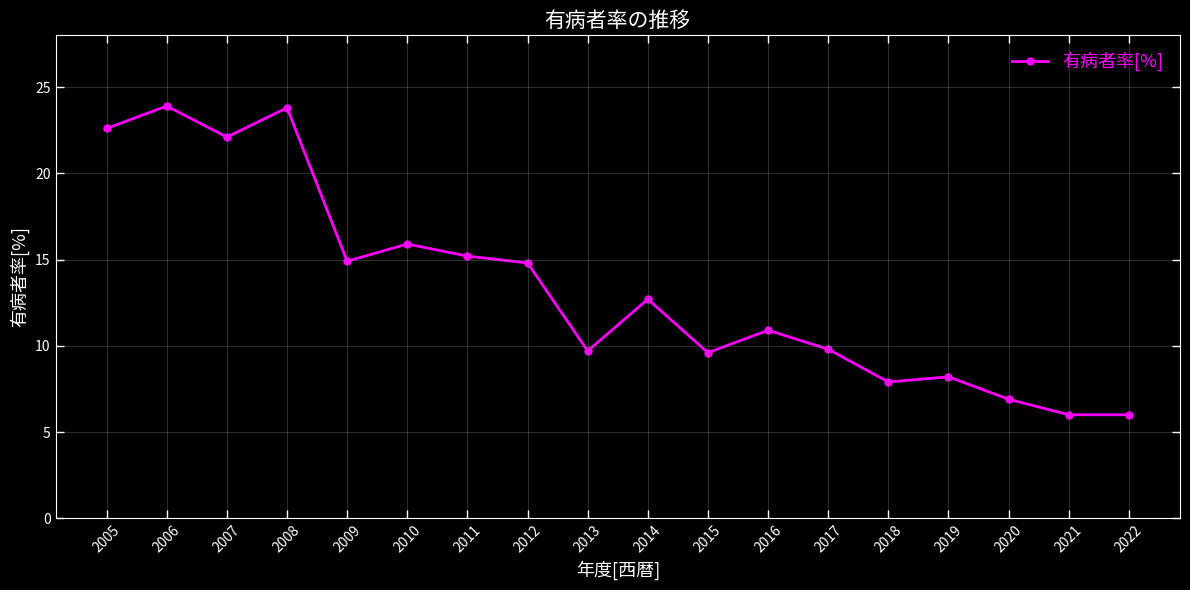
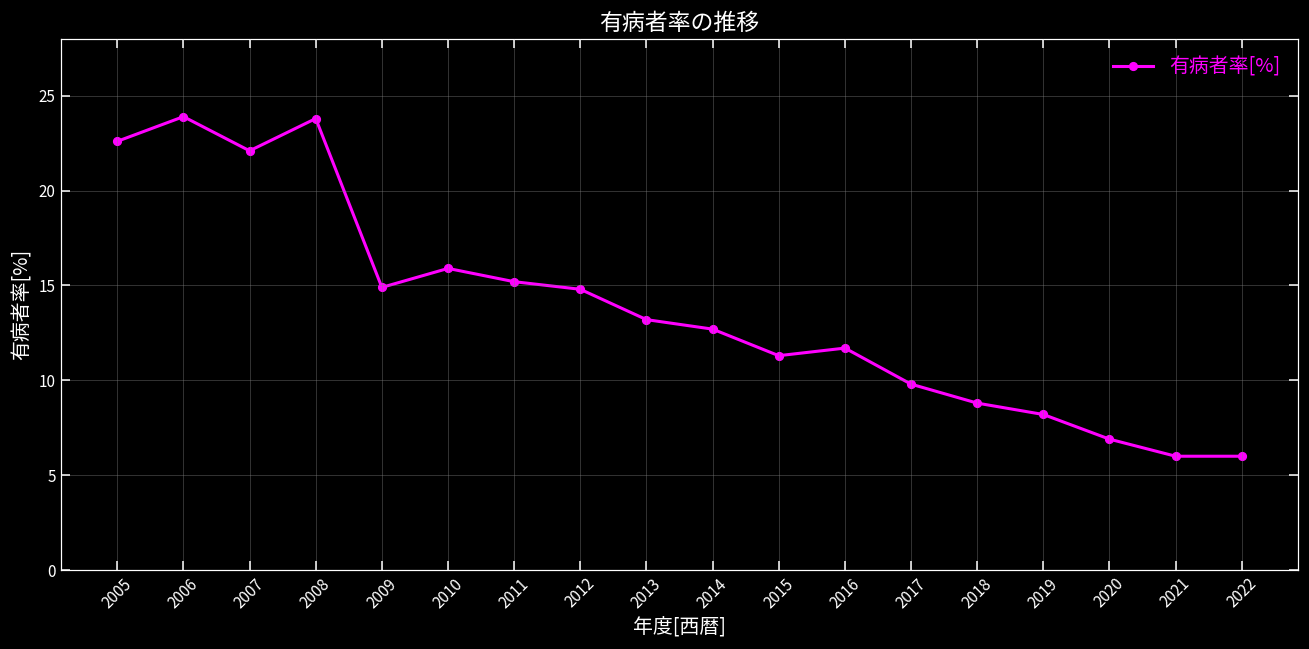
  {
    "2005": 22.6,
    "2006": 23.9,
    "2007": 22.1,
    "2008": 23.8,
    "2009": 14.9,
    "2010": 15.9,
    "2011": 15.2,
    "2012": 14.8,
-   "2013": 9.7,
+   "2013": 13.2,
    "2014": 12.7,
-   "2015": 9.6,
-   "2016": 10.9,
+   "2015": 11.3,
+   "2016": 11.7,
    "2017": 9.8,
-   "2018": 7.9,
+   "2018": 8.8,
    "2019": 8.2,
    "2020": 6.9,
    "2021": 6.0,
    "2022": 6.0
  }
